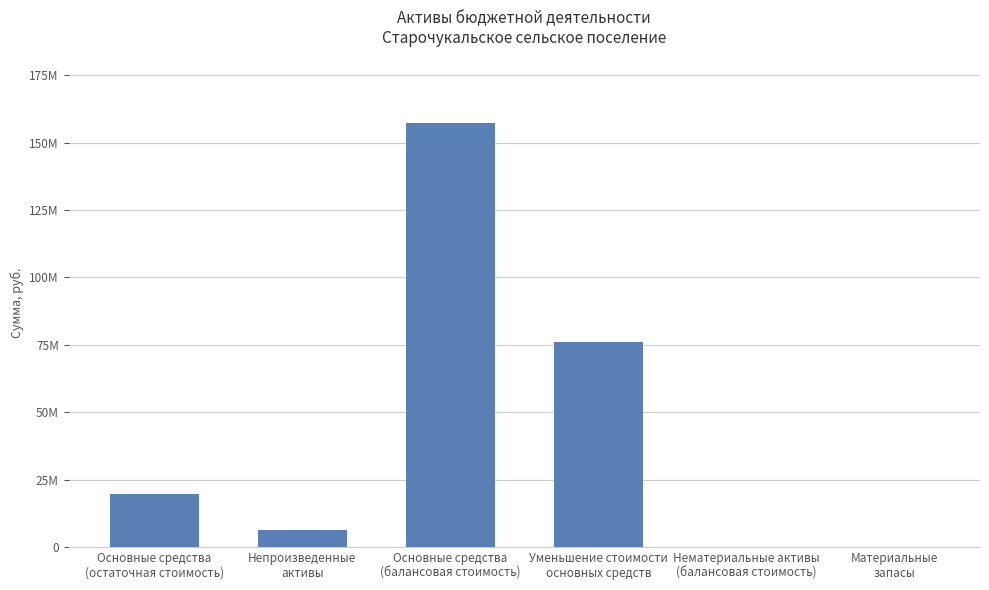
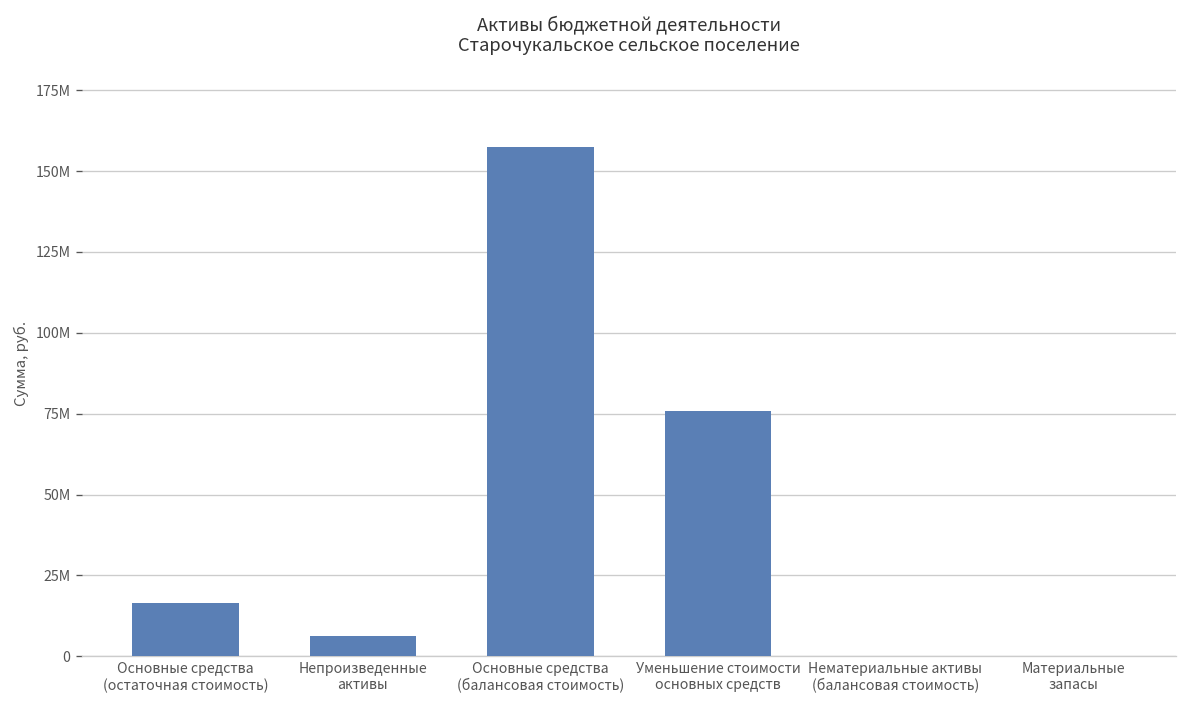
  {
-   "Основные средства (остаточная стоимость)": 20000000,
+   "Основные средства (остаточная стоимость)": 16000000,
    "Непроизведенные активы": 6000000,
    "Основные средства (балансовая стоимость)": 157000000,
    "Уменьшение стоимости основных средств": 76000000,
    "Нематериальные активы (балансовая стоимость)": 0,
    "Материальные запасы": 0
  }
